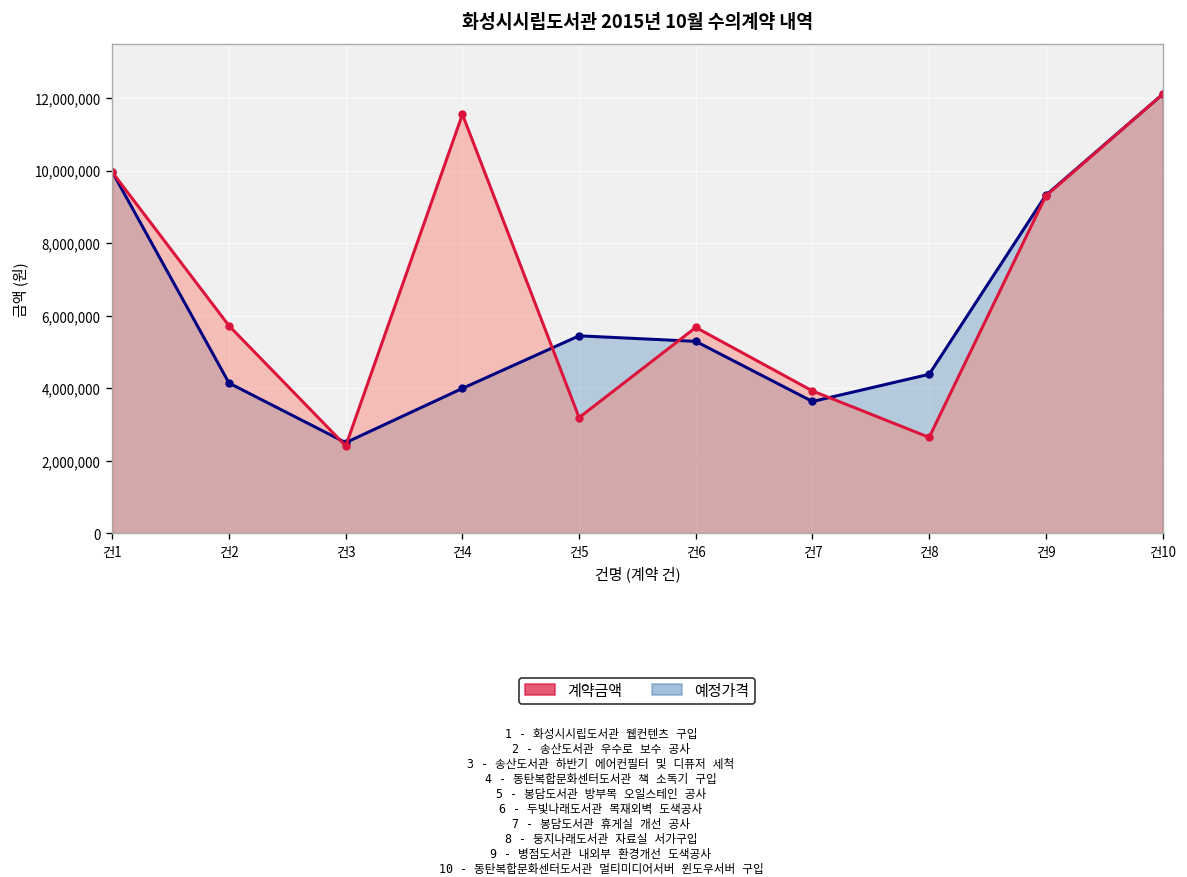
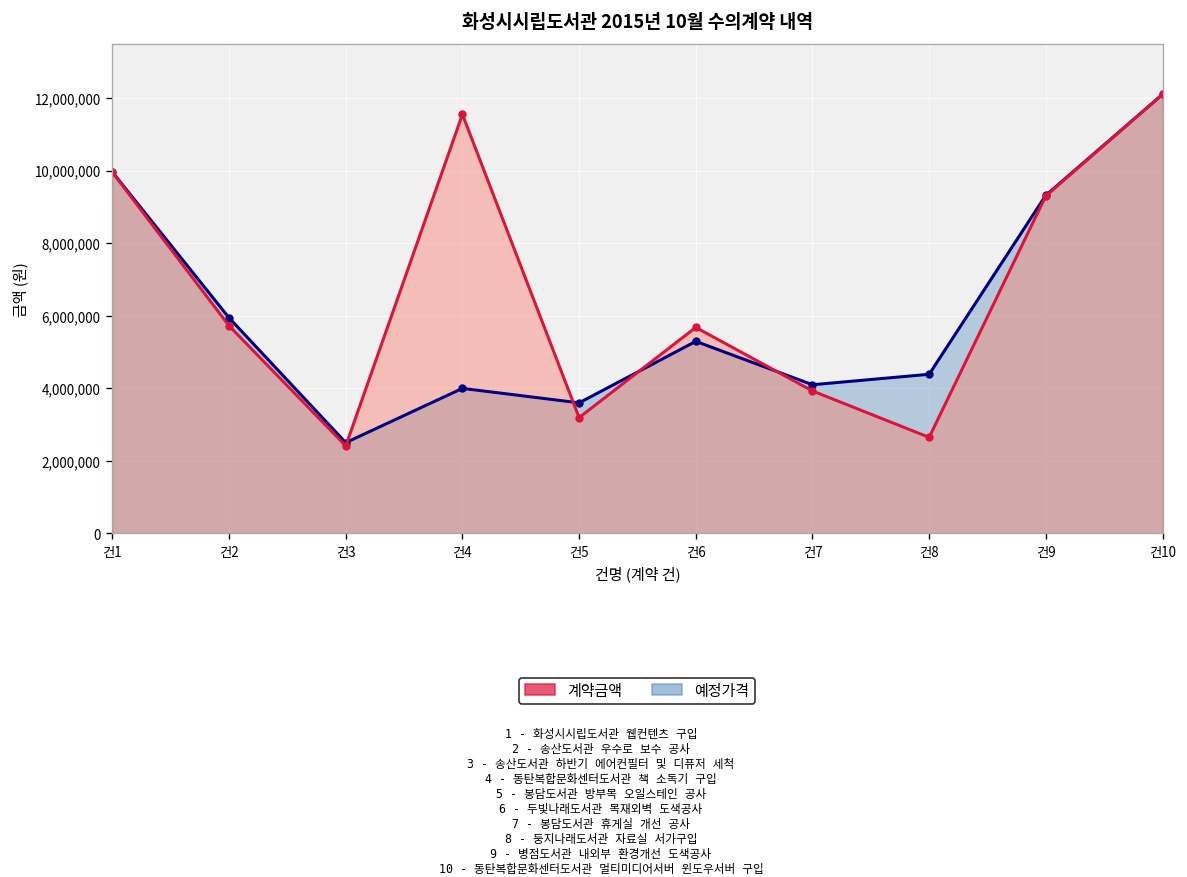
  {
    "예정가격": {
-     "건2": "4,100,000",
+     "건2": "5,900,000",
      "건3": "2,500,000",
      "건4": "4,000,000",
-     "건5": "5,400,000",
+     "건5": "3,600,000",
      "건6": "5,300,000",
-     "건7": "3,600,000",
+     "건7": "4,100,000",
      "건8": "4,400,000"
    }
  }
